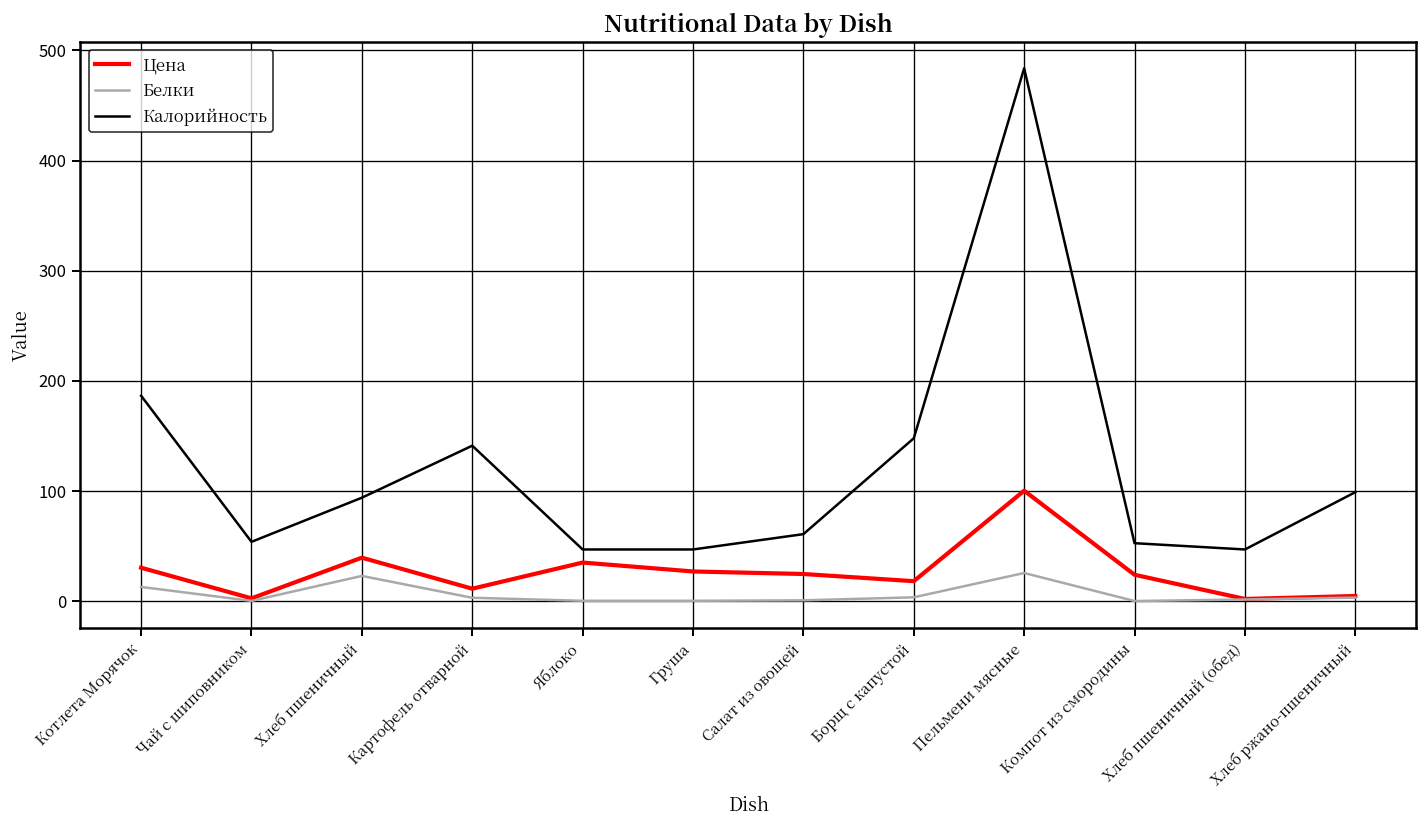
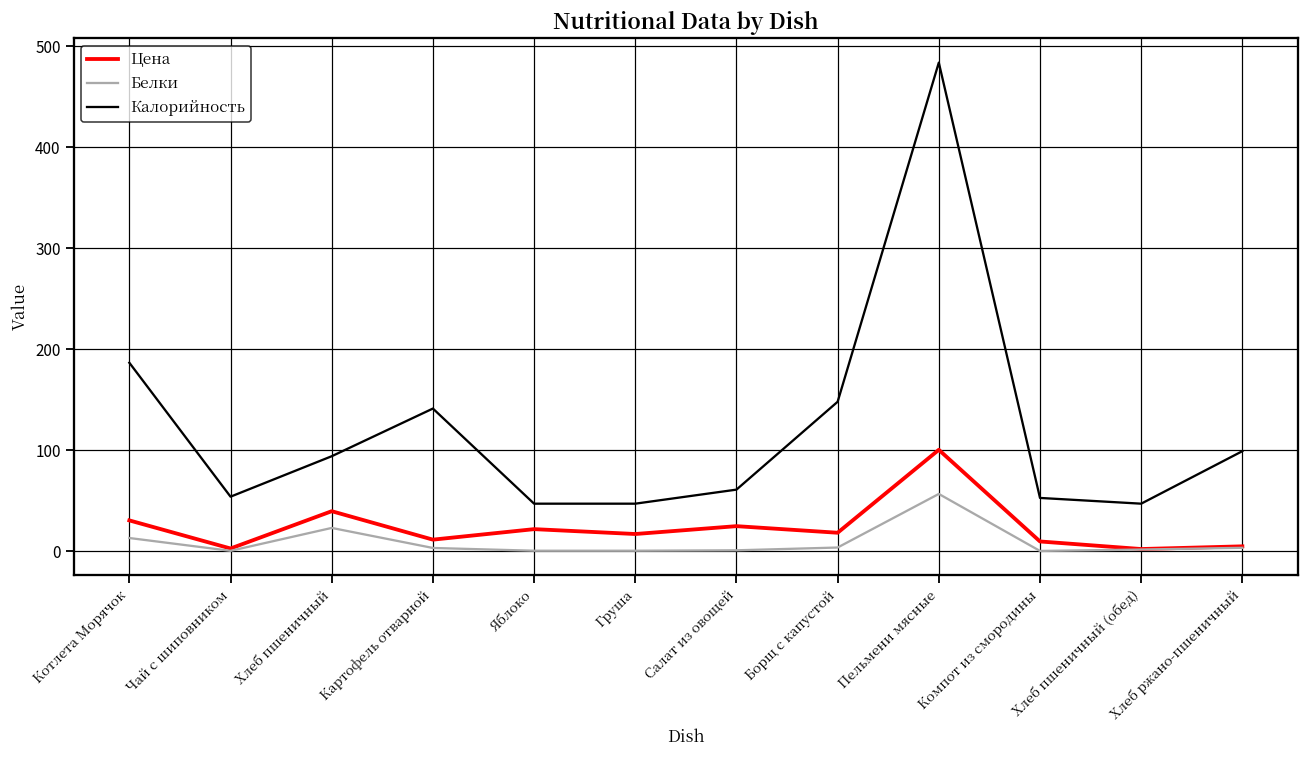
  {
    "Цена": {
      "Котлета Морячок": 30,
      "Хлеб пшеничный": 40,
      "Картофель отварной": 10,
-     "Яблоко": 40,
-     "Груша": 30,
+     "Яблоко": 20,
+     "Груша": 20,
      "Салат из овощей": 20,
      "Борщ с капустой": 20,
      "Пельмени мясные": 100,
-     "Компот из смородины": 20
+     "Компот из смородины": 10
    },
    "Белки": {
      "Котлета Морячок": 10,
      "Хлеб пшеничный": 20,
      "Картофель отварной": 0,
      "Яблоко": 0,
      "Груша": 0,
      "Салат из овощей": 0,
      "Борщ с капустой": 0,
-     "Пельмени мясные": 30,
+     "Пельмени мясные": 60,
      "Компот из смородины": 0
    },
    "Калорийность": {
      "Котлета Морячок": 190,
      "Чай с шиповником": 50,
      "Хлеб пшеничный": 90,
      "Картофель отварной": 140,
      "Яблоко": 50,
      "Груша": 50,
      "Салат из овощей": 60,
      "Борщ с капустой": 150,
      "Пельмени мясные": 480,
      "Компот из смородины": 50,
      "Хлеб пшеничный (обед)": 50,
      "Хлеб ржано-пшеничный": 100
    }
  }
